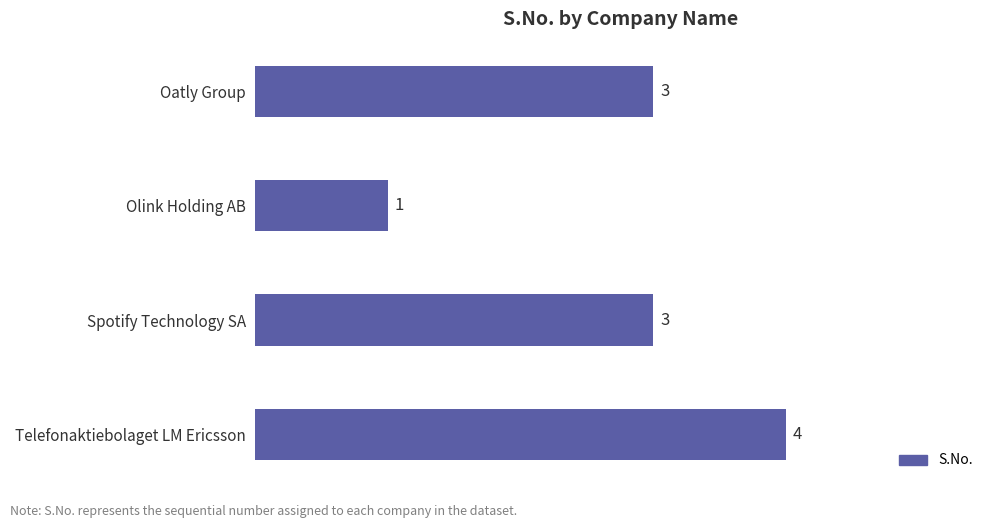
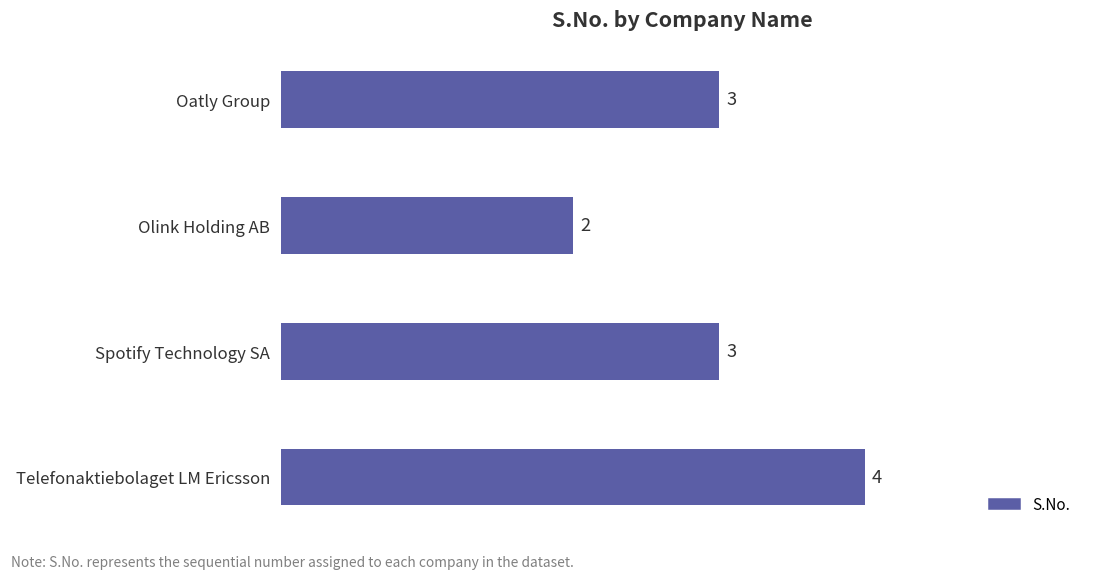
  {
    "Oatly Group": 3,
-   "Olink Holding AB": 1,
+   "Olink Holding AB": 2,
    "Spotify Technology SA": 3,
    "Telefonaktiebolaget LM Ericsson": 4
  }
